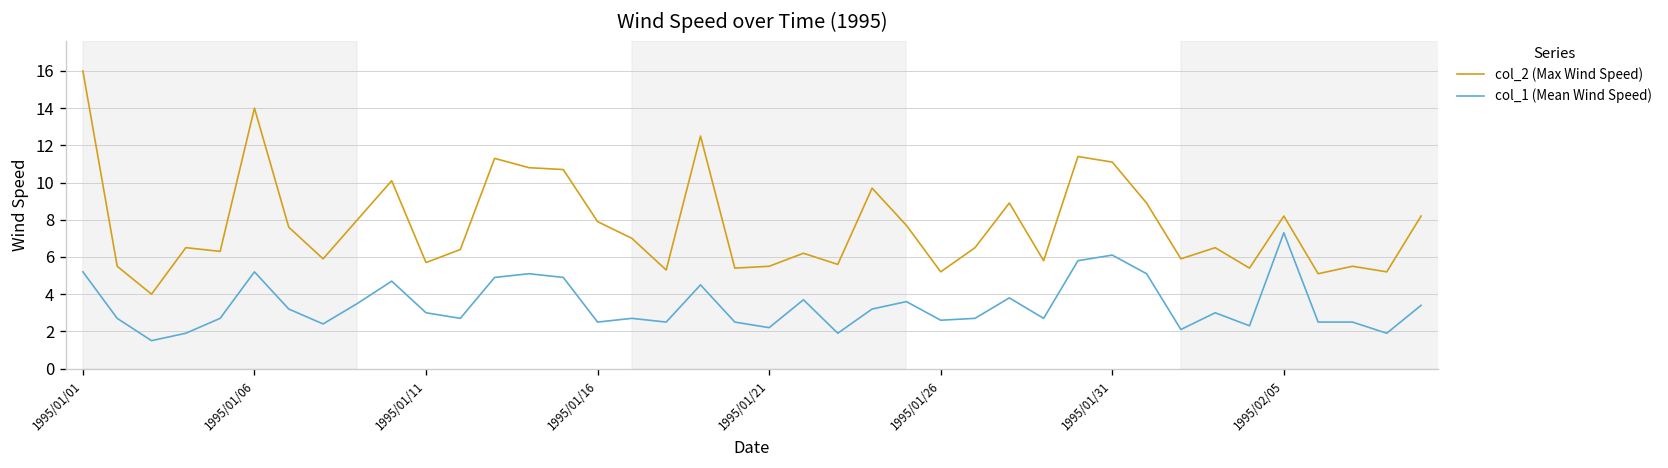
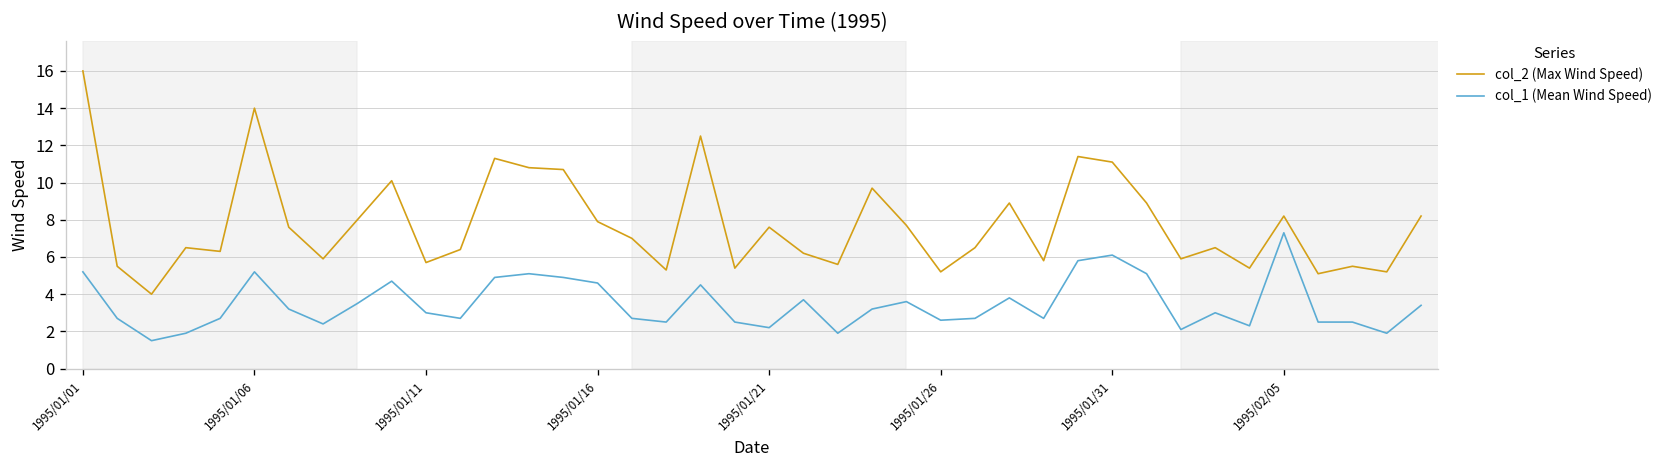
  {
    "col_2 (Max Wind Speed)": {
      "1995/01/01": 16.0,
      "1995/01/06": 14.0,
      "1995/01/11": 5.7,
      "1995/01/16": 7.9,
-     "1995/01/21": 5.5,
+     "1995/01/21": 7.6,
      "1995/01/26": 5.2,
      "1995/01/31": 11.1,
      "1995/02/05": 8.2
    },
    "col_1 (Mean Wind Speed)": {
      "1995/01/01": 5.2,
      "1995/01/06": 5.2,
      "1995/01/11": 3.0,
-     "1995/01/16": 2.5,
+     "1995/01/16": 4.6,
      "1995/01/21": 2.2,
      "1995/01/26": 2.6,
      "1995/01/31": 6.1,
      "1995/02/05": 7.3
    }
  }
